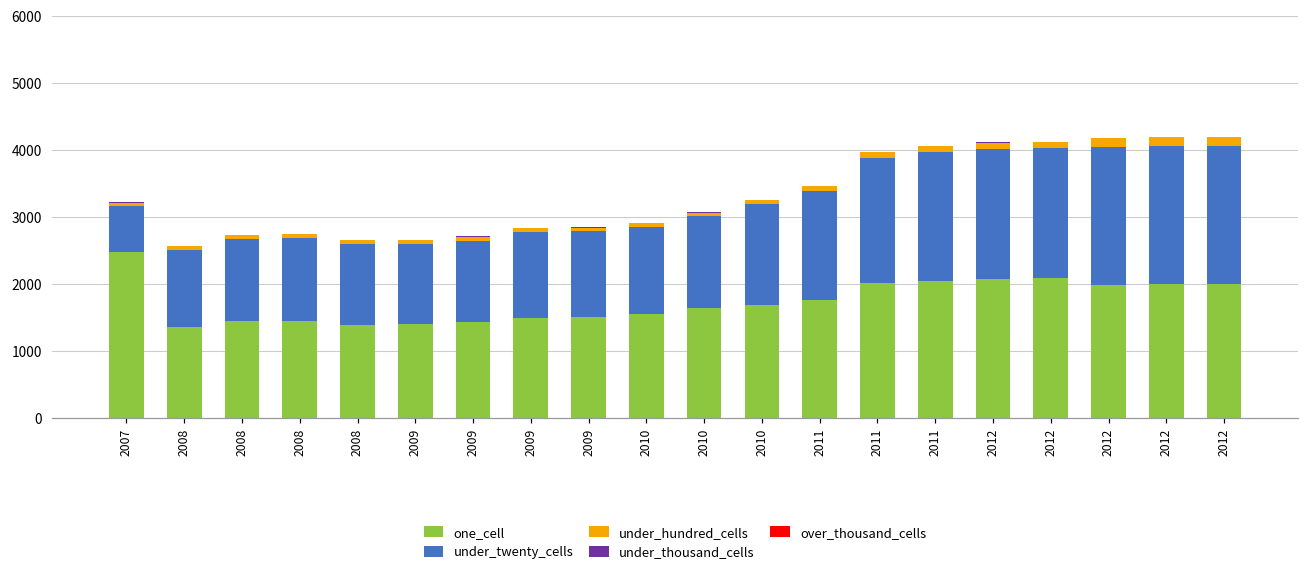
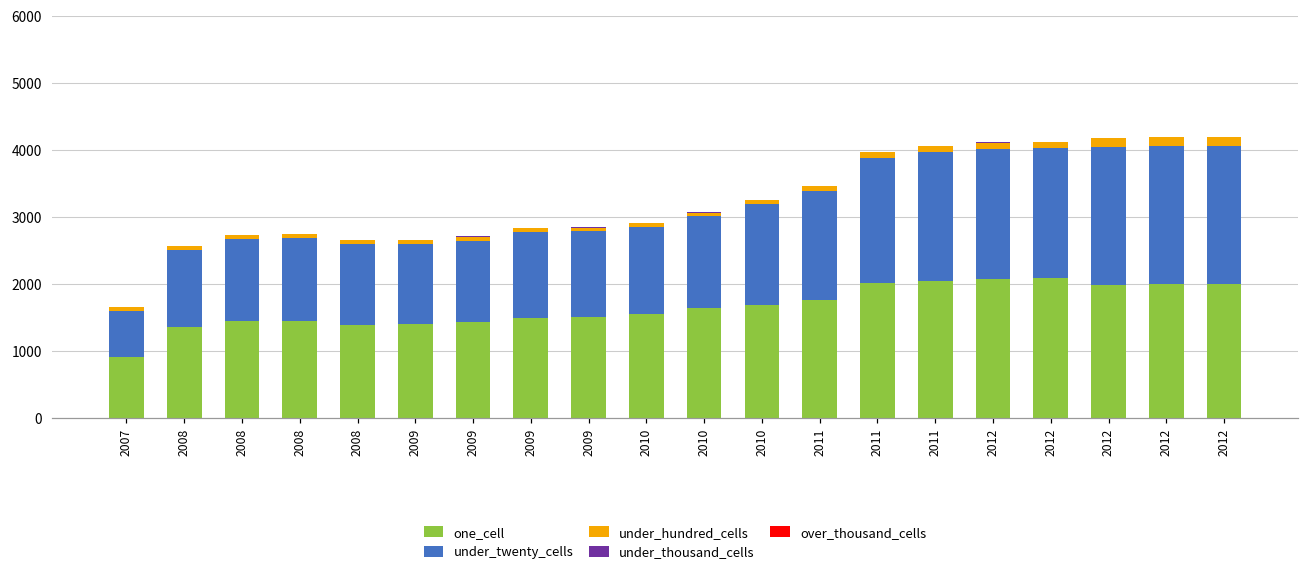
  {
    "one_cell": {
-     "2007": 2500
+     "2007": 900
    },
    "under_twenty_cells": {
      "2007": 700
    },
    "under_hundred_cells": {
      "2007": 0
    },
    "over_thousand_cells": {
      "2007": 0
    }
  }
